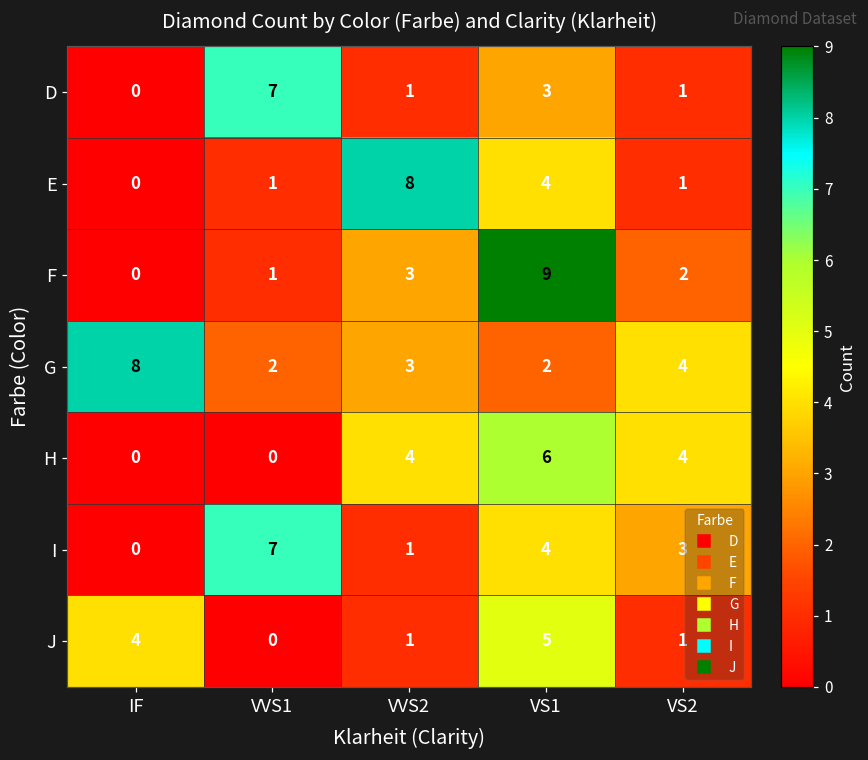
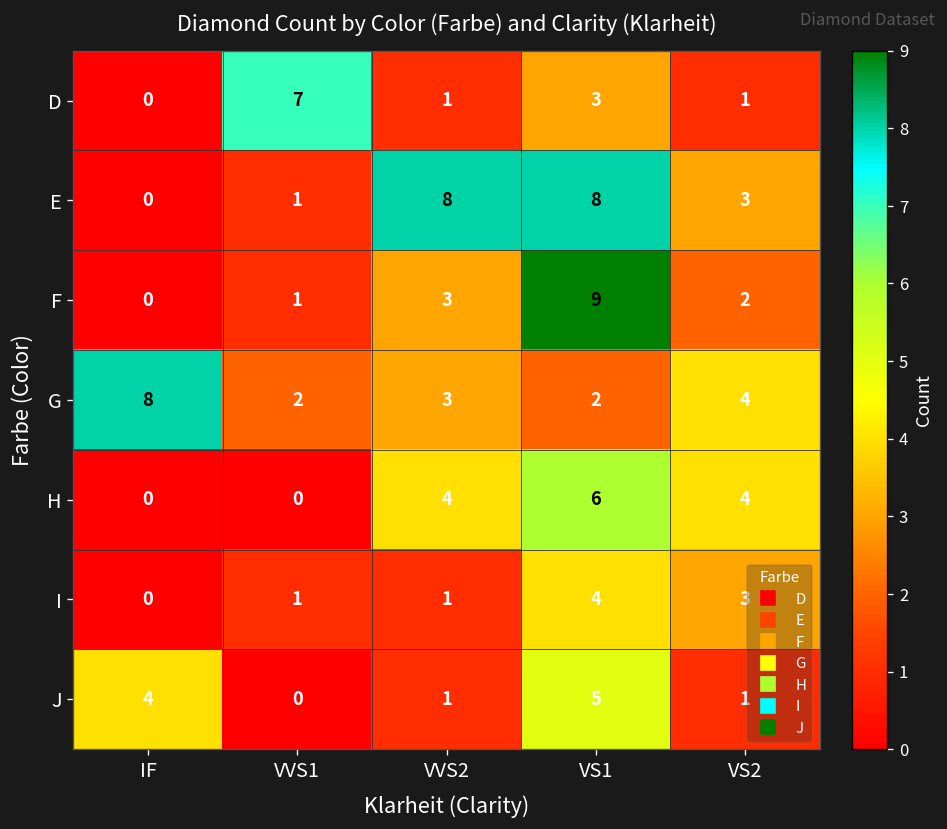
  {
    "D": {
      "IF": 0,
      "VVS1": 7,
      "VVS2": 1,
      "VS1": 3,
      "VS2": 1
    },
    "E": {
      "IF": 0,
      "VVS1": 1,
      "VVS2": 8,
-     "VS1": 4,
-     "VS2": 1
+     "VS1": 8,
+     "VS2": 3
    },
    "F": {
      "IF": 0,
      "VVS1": 1,
      "VVS2": 3,
      "VS1": 9,
      "VS2": 2
    },
    "G": {
      "IF": 8,
      "VVS1": 2,
      "VVS2": 3,
      "VS1": 2,
      "VS2": 4
    },
    "H": {
      "IF": 0,
      "VVS1": 0,
      "VVS2": 4,
      "VS1": 6,
      "VS2": 4
    },
    "I": {
      "IF": 0,
-     "VVS1": 7,
+     "VVS1": 1,
      "VVS2": 1,
      "VS1": 4
    },
    "J": {
      "IF": 4,
      "VVS1": 0,
      "VVS2": 1,
      "VS1": 5
    }
  }
